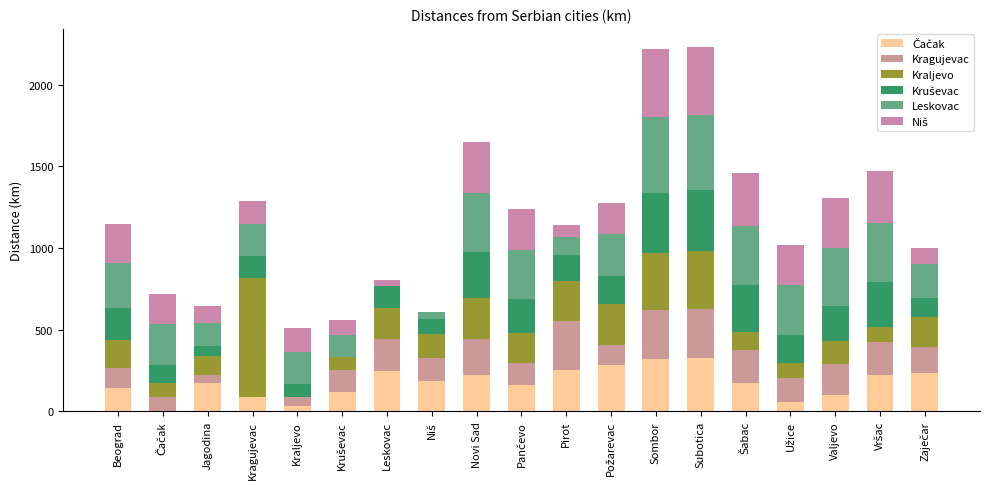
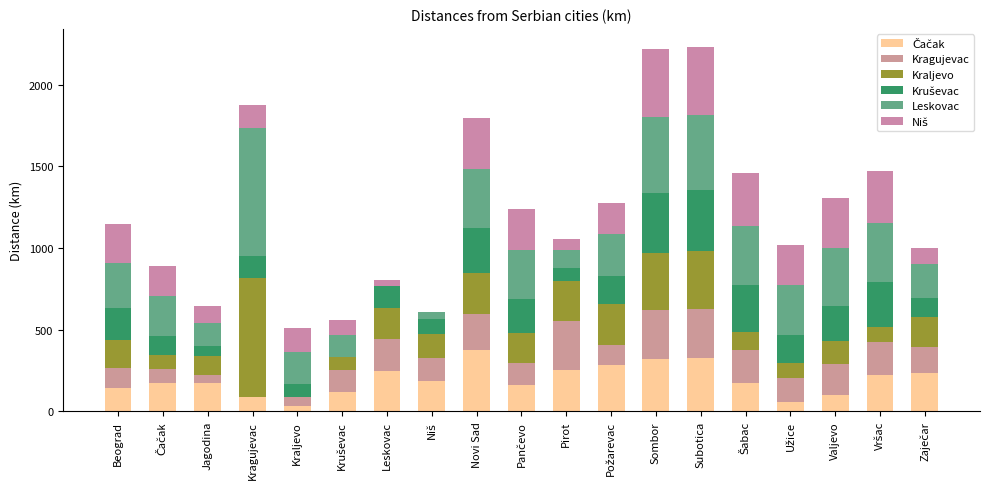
  {
    "Čačak": {
      "Beograd": 140,
-     "Čačak": 0,
+     "Čačak": 170,
      "Jagodina": 170,
      "Kragujevac": 90,
      "Kraljevo": 30,
      "Kruševac": 120,
      "Leskovac": 250,
      "Niš": 190,
-     "Novi Sad": 230,
+     "Novi Sad": 380,
      "Pančevo": 160,
      "Pirot": 260,
      "Požarevac": 290,
      "Sombor": 320,
      "Subotica": 330,
      "Šabac": 170,
      "Užice": 60,
      "Valjevo": 100,
      "Vršac": 220,
      "Zaječar": 240
    },
    "Kraljevo": {
      "Beograd": 170,
      "Čačak": 80,
      "Jagodina": 120,
      "Kragujevac": 730,
      "Kraljevo": 0,
      "Kruševac": 80,
      "Leskovac": 190,
      "Niš": 150,
      "Novi Sad": 250,
      "Pančevo": 190,
      "Pirot": 240,
      "Požarevac": 250,
      "Sombor": 350,
      "Subotica": 350,
      "Šabac": 110,
      "Užice": 90,
      "Valjevo": 140,
      "Vršac": 100,
      "Zaječar": 180
    },
    "Kruševac": {
      "Beograd": 200,
      "Čačak": 120,
      "Jagodina": 60,
      "Kragujevac": 140,
      "Kraljevo": 80,
      "Kruševac": 0,
      "Leskovac": 130,
      "Niš": 90,
      "Novi Sad": 280,
      "Pančevo": 210,
-     "Pirot": 160,
+     "Pirot": 80,
      "Požarevac": 170,
      "Sombor": 370,
      "Subotica": 380,
      "Šabac": 290,
      "Užice": 170,
      "Valjevo": 220,
      "Vršac": 270,
      "Zaječar": 120
    },
    "Leskovac": {
      "Beograd": 280,
      "Čačak": 250,
      "Jagodina": 140,
-     "Kragujevac": 200,
+     "Kragujevac": 780,
      "Kraljevo": 190,
      "Kruševac": 130,
      "Leskovac": 0,
      "Niš": 40,
      "Novi Sad": 360,
      "Pančevo": 300,
      "Pirot": 110,
      "Požarevac": 260,
      "Sombor": 470,
      "Subotica": 460,
      "Šabac": 360,
      "Užice": 310,
      "Valjevo": 350,
      "Vršac": 360,
      "Zaječar": 210
    }
  }
